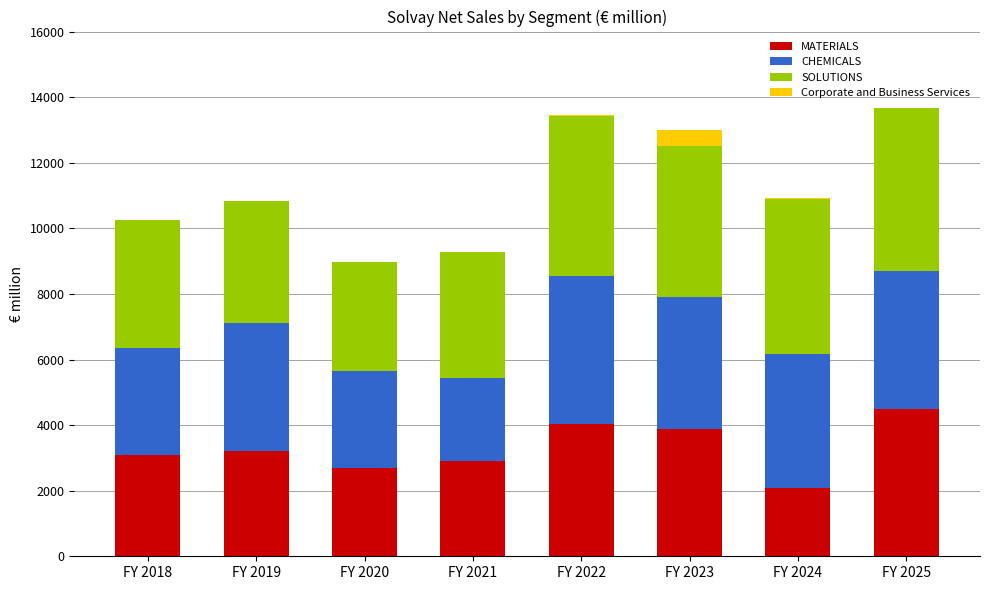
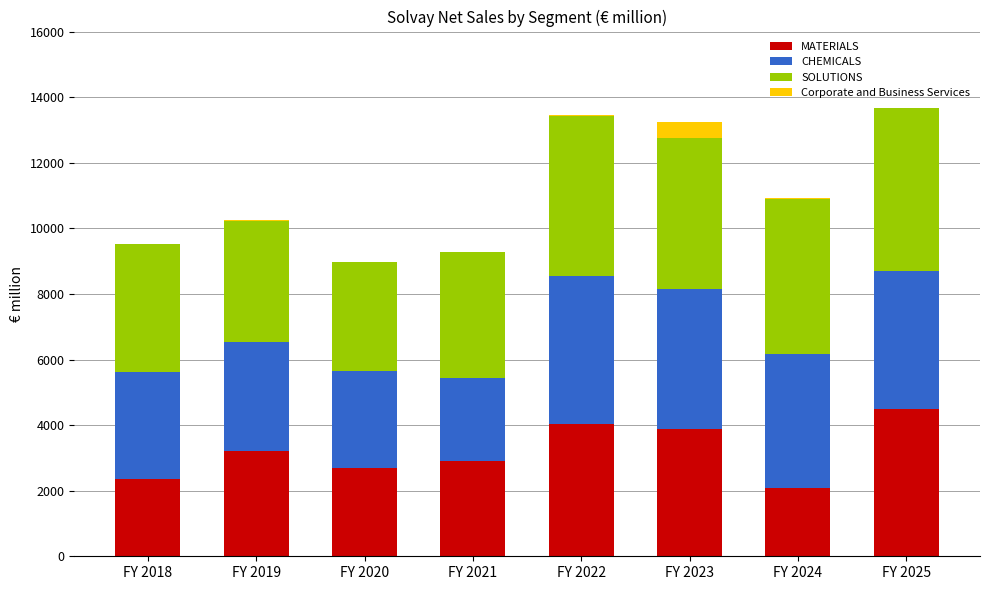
  {
    "MATERIALS": {
-     "FY 2018": 3100,
+     "FY 2018": 2400,
      "FY 2019": 3200,
      "FY 2020": 2700,
      "FY 2021": 2900,
      "FY 2022": 4000,
      "FY 2023": 3900,
      "FY 2024": 2100,
      "FY 2025": 4500
    },
    "CHEMICALS": {
      "FY 2018": 3300,
-     "FY 2019": 3900,
+     "FY 2019": 3300,
      "FY 2020": 2900,
      "FY 2021": 2500,
      "FY 2022": 4500,
-     "FY 2023": 4000,
+     "FY 2023": 4300,
      "FY 2024": 4100,
      "FY 2025": 4200
    },
    "SOLUTIONS": {
      "FY 2018": 3900,
      "FY 2019": 3700,
      "FY 2020": 3300,
      "FY 2021": 3800,
      "FY 2022": 4900,
      "FY 2023": 4600,
      "FY 2024": 4700,
      "FY 2025": 5000
    },
    "Corporate and Business Services": {
      "FY 2023": 500
    }
  }
